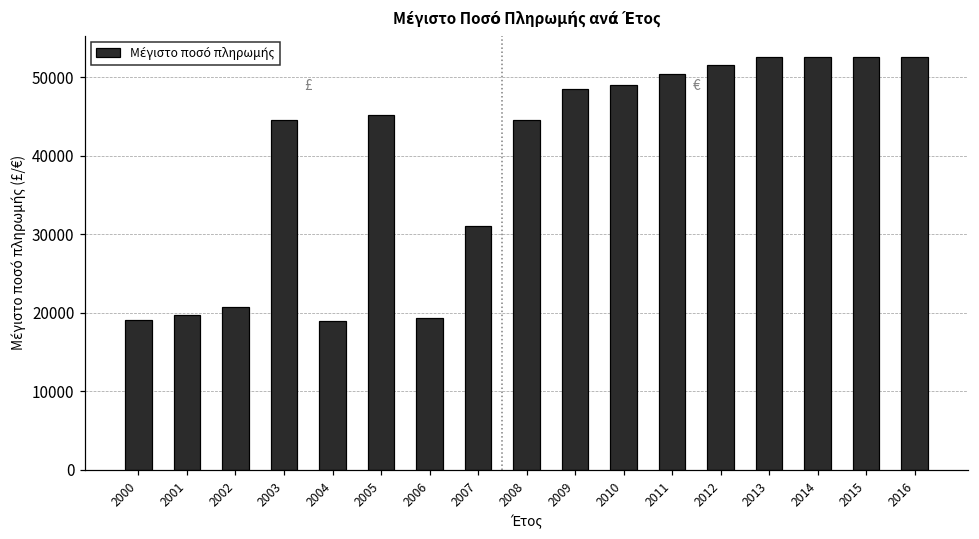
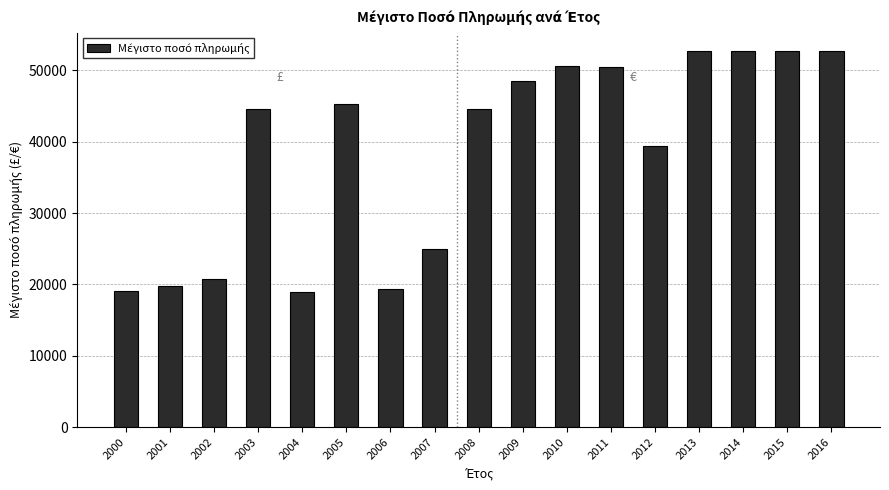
  {
    "2000": 19000,
    "2001": 20000,
    "2002": 21000,
    "2003": 45000,
    "2004": 19000,
    "2005": 45000,
    "2006": 19000,
-   "2007": 31000,
+   "2007": 25000,
    "2008": 45000,
    "2009": 48000,
-   "2010": 49000,
+   "2010": 51000,
    "2011": 50000,
-   "2012": 52000,
+   "2012": 39000,
    "2013": 53000,
    "2014": 53000,
    "2015": 53000,
    "2016": 53000
  }
